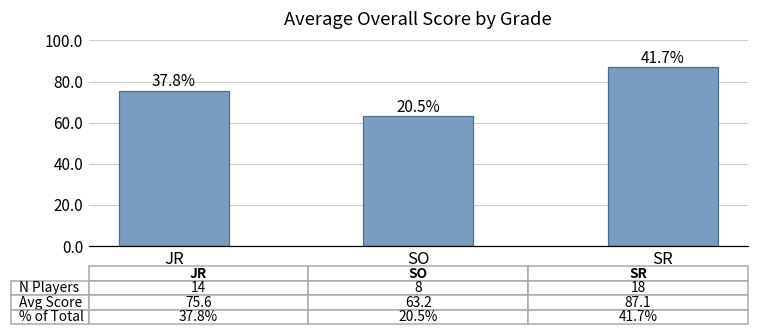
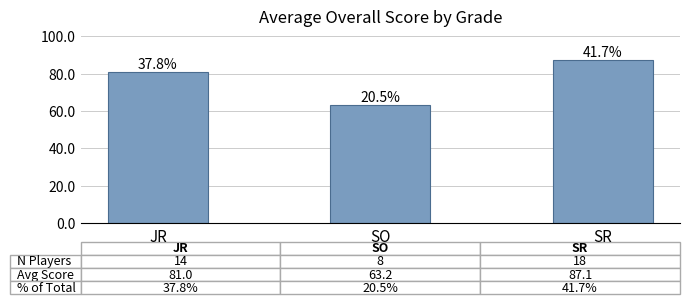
  {
-   "JR": 75.6
+   "JR": 81.0
  }
